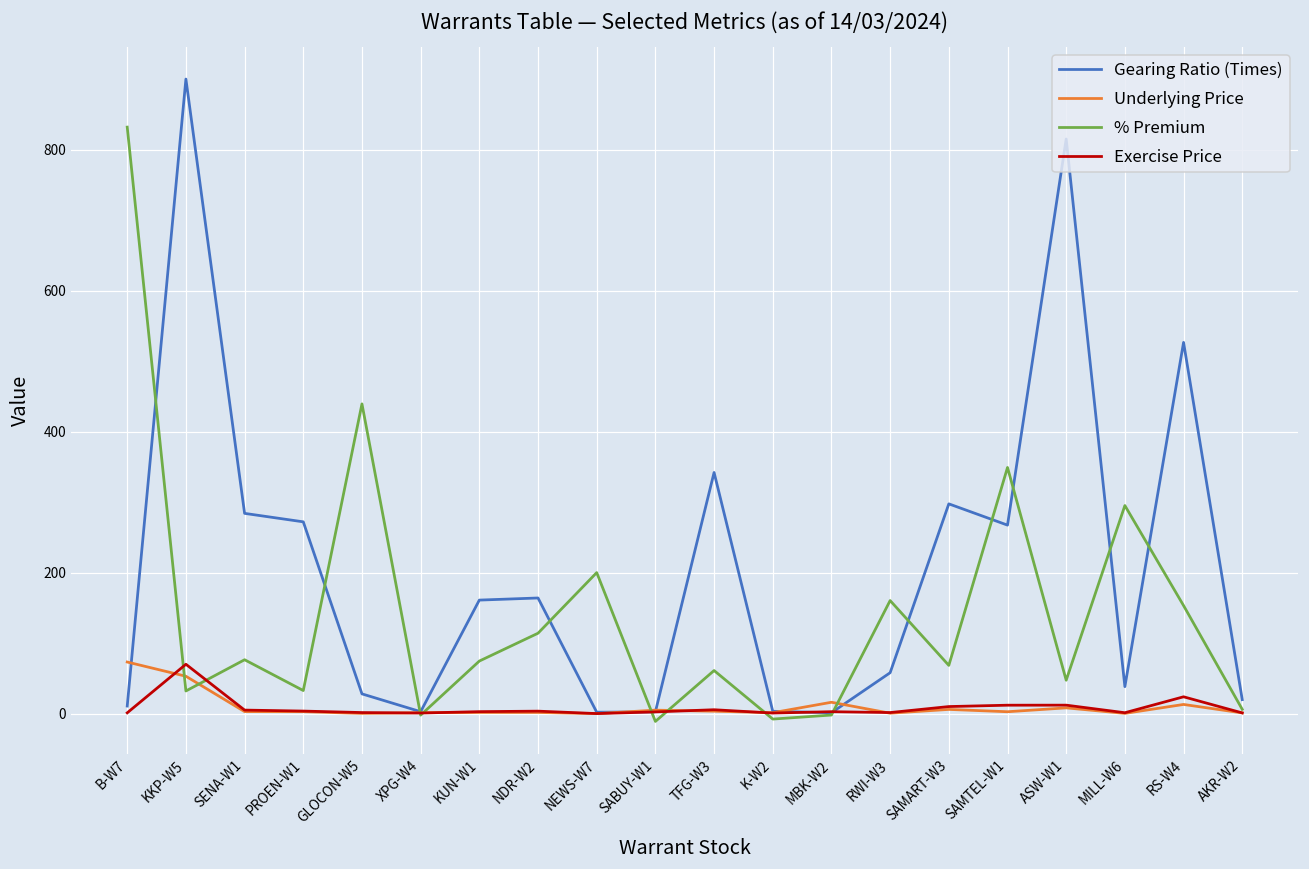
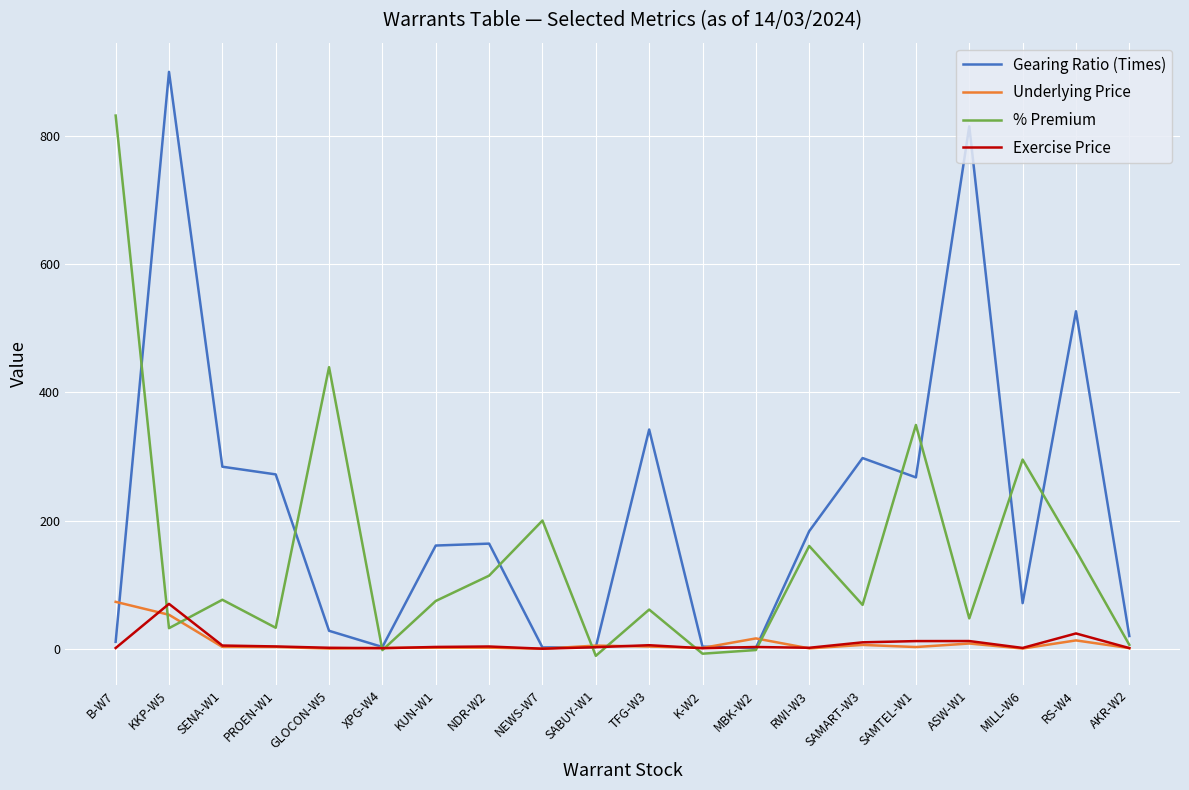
  {
    "Gearing Ratio (Times)": {
      "B-W7": 10,
      "KKP-W5": 900,
      "SENA-W1": 280,
      "PROEN-W1": 270,
      "GLOCON-W5": 30,
      "KUN-W1": 160,
      "NDR-W2": 160,
      "TFG-W3": 340,
-     "RWI-W3": 60,
+     "RWI-W3": 180,
      "SAMART-W3": 300,
      "SAMTEL-W1": 270,
-     "MILL-W6": 40,
+     "MILL-W6": 70,
      "RS-W4": 530,
      "AKR-W2": 20
    },
    "Underlying Price": {
      "B-W7": 70,
      "KKP-W5": 50,
      "MBK-W2": 20,
      "SAMART-W3": 10,
      "SAMTEL-W1": 0,
      "RS-W4": 10
    },
    "% Premium": {
      "B-W7": 830,
      "KKP-W5": 30,
      "SENA-W1": 80,
      "PROEN-W1": 30,
      "GLOCON-W5": 440,
      "KUN-W1": 70,
      "NDR-W2": 110,
      "NEWS-W7": 200,
      "SABUY-W1": -10,
      "TFG-W3": 60,
      "K-W2": -10,
      "RWI-W3": 160,
      "SAMART-W3": 70,
      "SAMTEL-W1": 350,
      "ASW-W1": 50,
      "MILL-W6": 300,
      "RS-W4": 150,
      "AKR-W2": 10
    },
    "Exercise Price": {
      "B-W7": 0,
      "KKP-W5": 70,
      "SAMART-W3": 10,
      "SAMTEL-W1": 10,
      "RS-W4": 20
    }
  }
